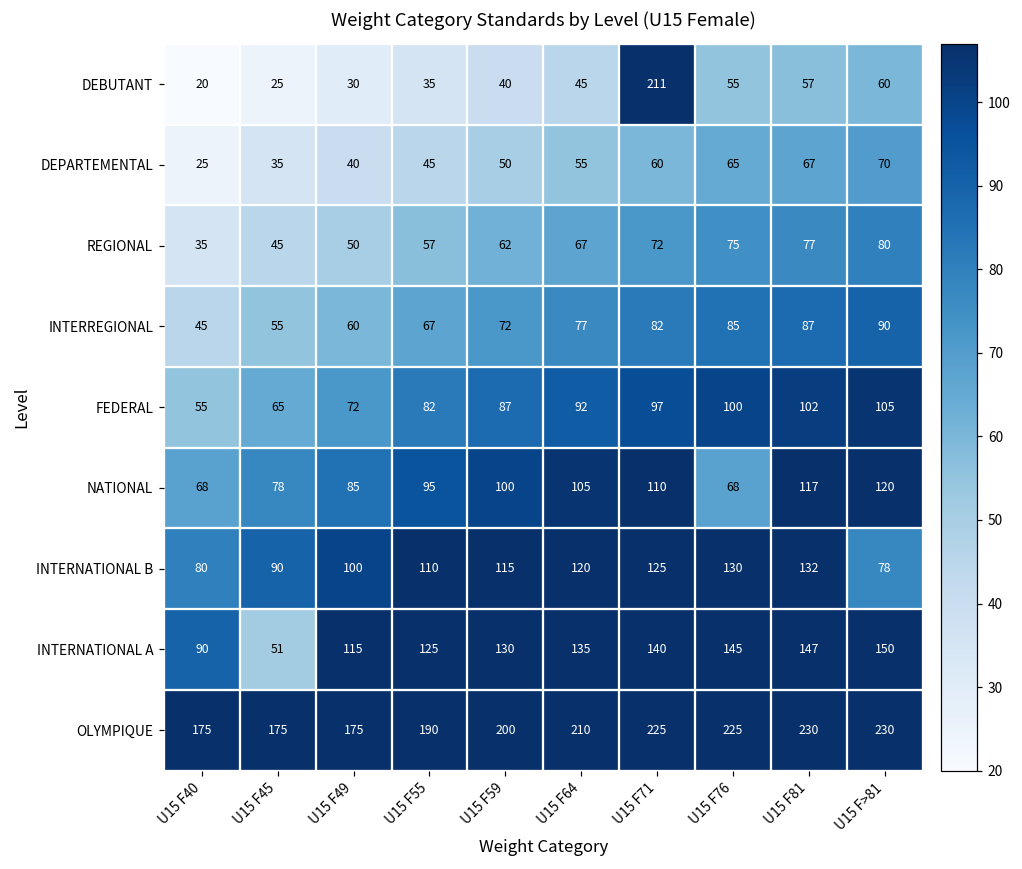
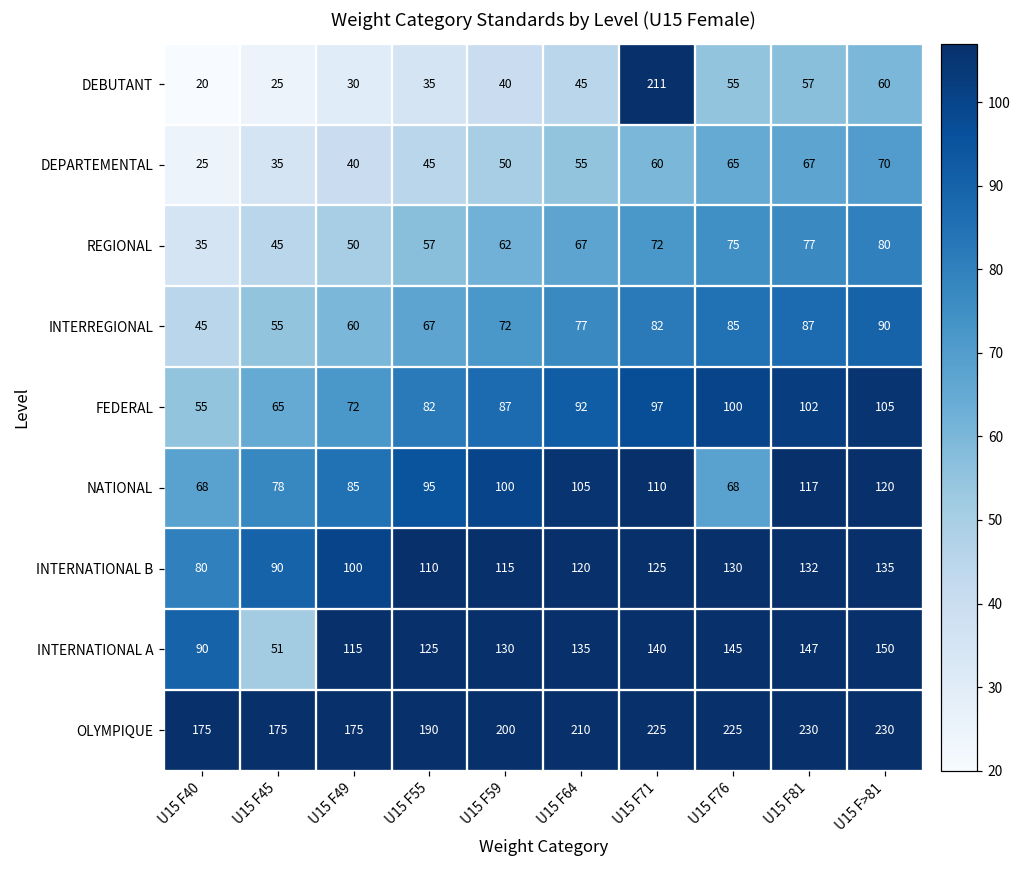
  {
    "DEBUTANT": {
      "U15 F40": 20,
      "U15 F45": 25,
      "U15 F49": 30,
      "U15 F55": 35,
      "U15 F59": 40,
      "U15 F64": 45,
      "U15 F71": 211,
      "U15 F76": 55,
      "U15 F81": 57,
      "U15 F>81": 60
    },
    "DEPARTEMENTAL": {
      "U15 F40": 25,
      "U15 F45": 35,
      "U15 F49": 40,
      "U15 F55": 45,
      "U15 F59": 50,
      "U15 F64": 55,
      "U15 F71": 60,
      "U15 F76": 65,
      "U15 F81": 67,
      "U15 F>81": 70
    },
    "REGIONAL": {
      "U15 F40": 35,
      "U15 F45": 45,
      "U15 F49": 50,
      "U15 F55": 57,
      "U15 F59": 62,
      "U15 F64": 67,
      "U15 F71": 72,
      "U15 F76": 75,
      "U15 F81": 77,
      "U15 F>81": 80
    },
    "INTERREGIONAL": {
      "U15 F40": 45,
      "U15 F45": 55,
      "U15 F49": 60,
      "U15 F55": 67,
      "U15 F59": 72,
      "U15 F64": 77,
      "U15 F71": 82,
      "U15 F76": 85,
      "U15 F81": 87,
      "U15 F>81": 90
    },
    "FEDERAL": {
      "U15 F40": 55,
      "U15 F45": 65,
      "U15 F49": 72,
      "U15 F55": 82,
      "U15 F59": 87,
      "U15 F64": 92,
      "U15 F71": 97,
      "U15 F76": 100,
      "U15 F81": 102,
      "U15 F>81": 105
    },
    "NATIONAL": {
      "U15 F40": 68,
      "U15 F45": 78,
      "U15 F49": 85,
      "U15 F55": 95,
      "U15 F59": 100,
      "U15 F64": 105,
      "U15 F71": 110,
      "U15 F76": 68,
      "U15 F81": 117,
      "U15 F>81": 120
    },
    "INTERNATIONAL B": {
      "U15 F40": 80,
      "U15 F45": 90,
      "U15 F49": 100,
      "U15 F55": 110,
      "U15 F59": 115,
      "U15 F64": 120,
      "U15 F71": 125,
      "U15 F76": 130,
      "U15 F81": 132,
-     "U15 F>81": 78
+     "U15 F>81": 135
    },
    "INTERNATIONAL A": {
      "U15 F40": 90,
      "U15 F45": 51,
      "U15 F49": 115,
      "U15 F55": 125,
      "U15 F59": 130,
      "U15 F64": 135,
      "U15 F71": 140,
      "U15 F76": 145,
      "U15 F81": 147,
      "U15 F>81": 150
    },
    "OLYMPIQUE": {
      "U15 F40": 175,
      "U15 F45": 175,
      "U15 F49": 175,
      "U15 F55": 190,
      "U15 F59": 200,
      "U15 F64": 210,
      "U15 F71": 225,
      "U15 F76": 225,
      "U15 F81": 230,
      "U15 F>81": 230
    }
  }
